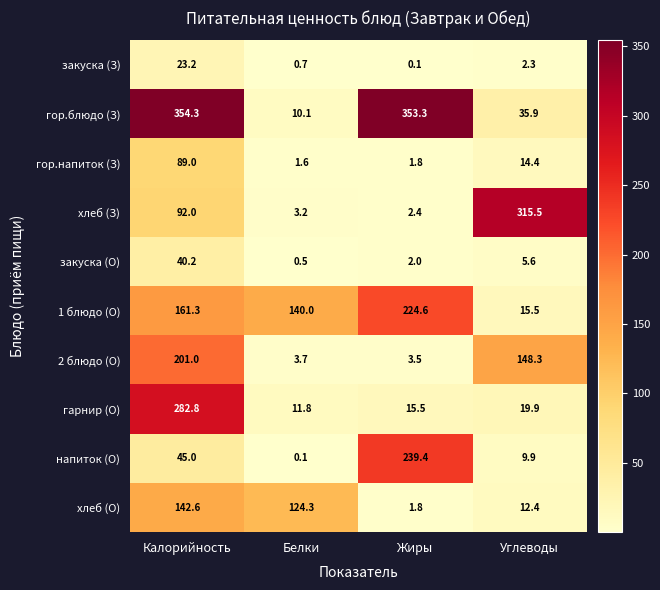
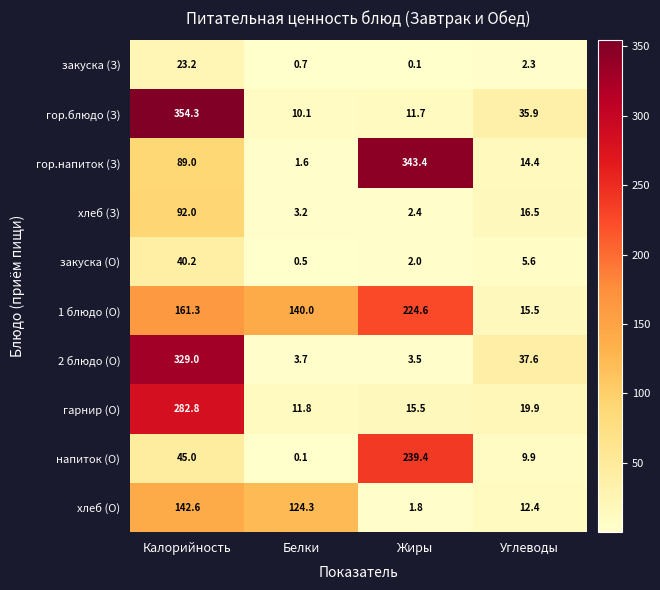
  {
    "закуска (З)": {
      "Калорийность": 23.2,
      "Белки": 0.7,
      "Жиры": 0.1,
      "Углеводы": 2.3
    },
    "гор.блюдо (З)": {
      "Калорийность": 354.3,
      "Белки": 10.1,
-     "Жиры": 353.3,
+     "Жиры": 11.7,
      "Углеводы": 35.9
    },
    "гор.напиток (З)": {
      "Калорийность": 89.0,
      "Белки": 1.6,
-     "Жиры": 1.8,
+     "Жиры": 343.4,
      "Углеводы": 14.4
    },
    "хлеб (З)": {
      "Калорийность": 92.0,
      "Белки": 3.2,
      "Жиры": 2.4,
-     "Углеводы": 315.5
+     "Углеводы": 16.5
    },
    "закуска (О)": {
      "Калорийность": 40.2,
      "Белки": 0.5,
      "Жиры": 2.0,
      "Углеводы": 5.6
    },
    "1 блюдо (О)": {
      "Калорийность": 161.3,
      "Белки": 140.0,
      "Жиры": 224.6,
      "Углеводы": 15.5
    },
    "2 блюдо (О)": {
-     "Калорийность": 201.0,
+     "Калорийность": 329.0,
      "Белки": 3.7,
      "Жиры": 3.5,
-     "Углеводы": 148.3
+     "Углеводы": 37.6
    },
    "гарнир (О)": {
      "Калорийность": 282.8,
      "Белки": 11.8,
      "Жиры": 15.5,
      "Углеводы": 19.9
    },
    "напиток (О)": {
      "Калорийность": 45.0,
      "Белки": 0.1,
      "Жиры": 239.4,
      "Углеводы": 9.9
    },
    "хлеб (О)": {
      "Калорийность": 142.6,
      "Белки": 124.3,
      "Жиры": 1.8,
      "Углеводы": 12.4
    }
  }
